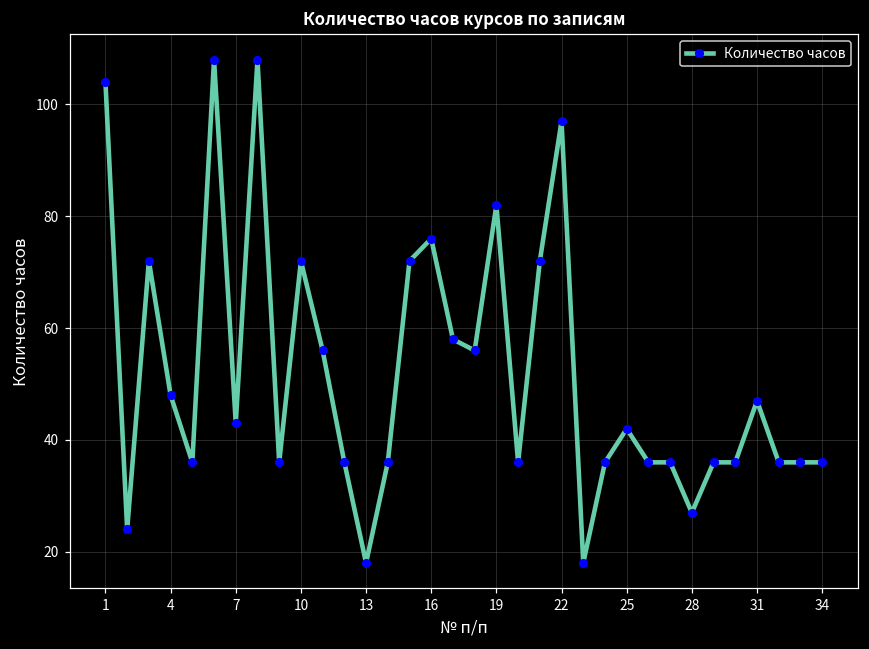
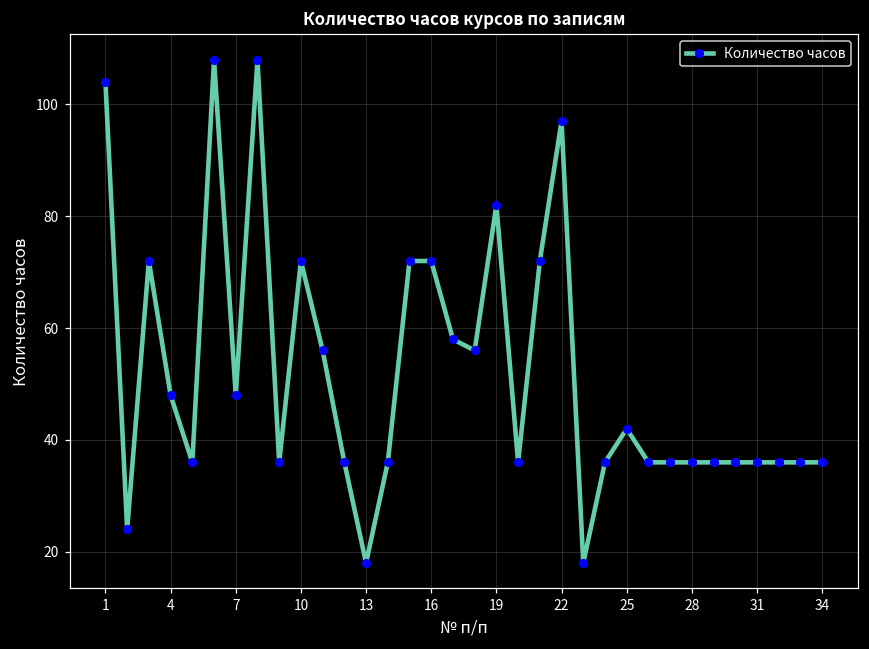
  {
    "1": 104,
    "4": 48,
-   "7": 43,
+   "7": 48,
    "10": 72,
    "13": 18,
-   "16": 76,
+   "16": 72,
    "19": 82,
    "22": 97,
    "25": 42,
-   "28": 27,
-   "31": 47,
+   "28": 36,
+   "31": 36,
    "34": 36
  }
